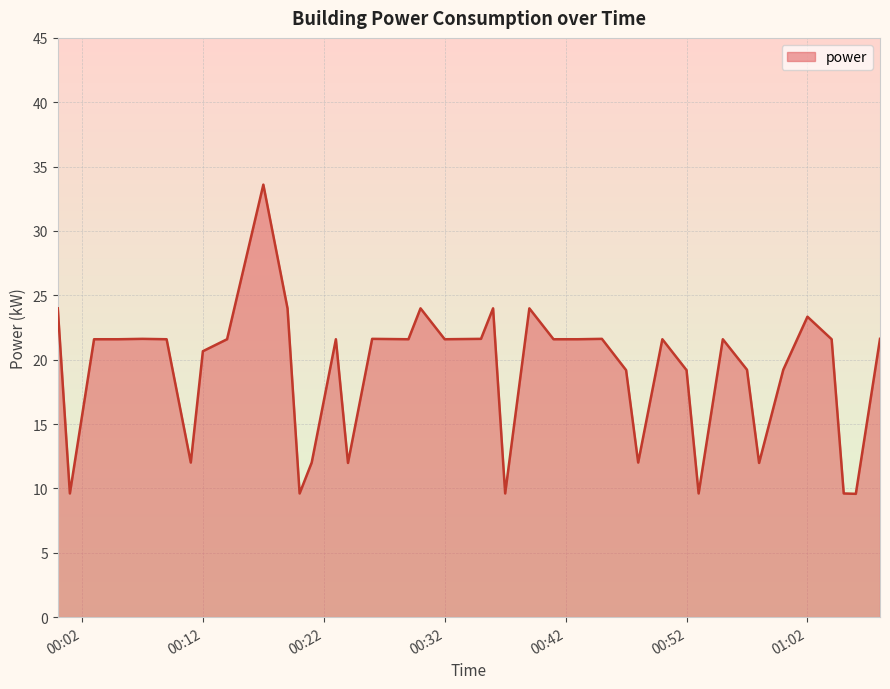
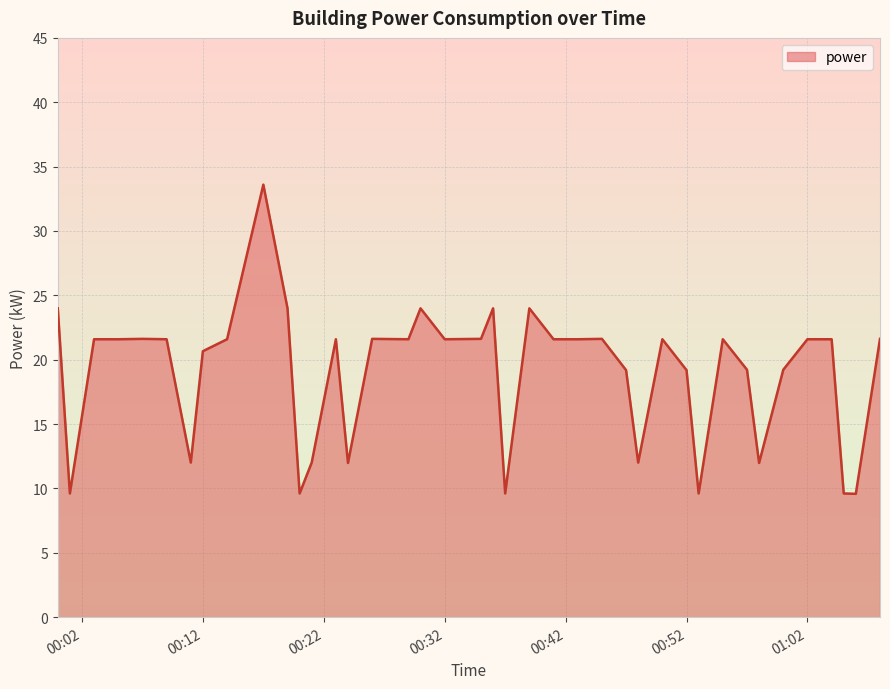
  {
    "00:12": 20.7,
    "00:32": 21.6,
    "00:52": 19.2,
-   "01:02": 23.3
+   "01:02": 21.6
  }
